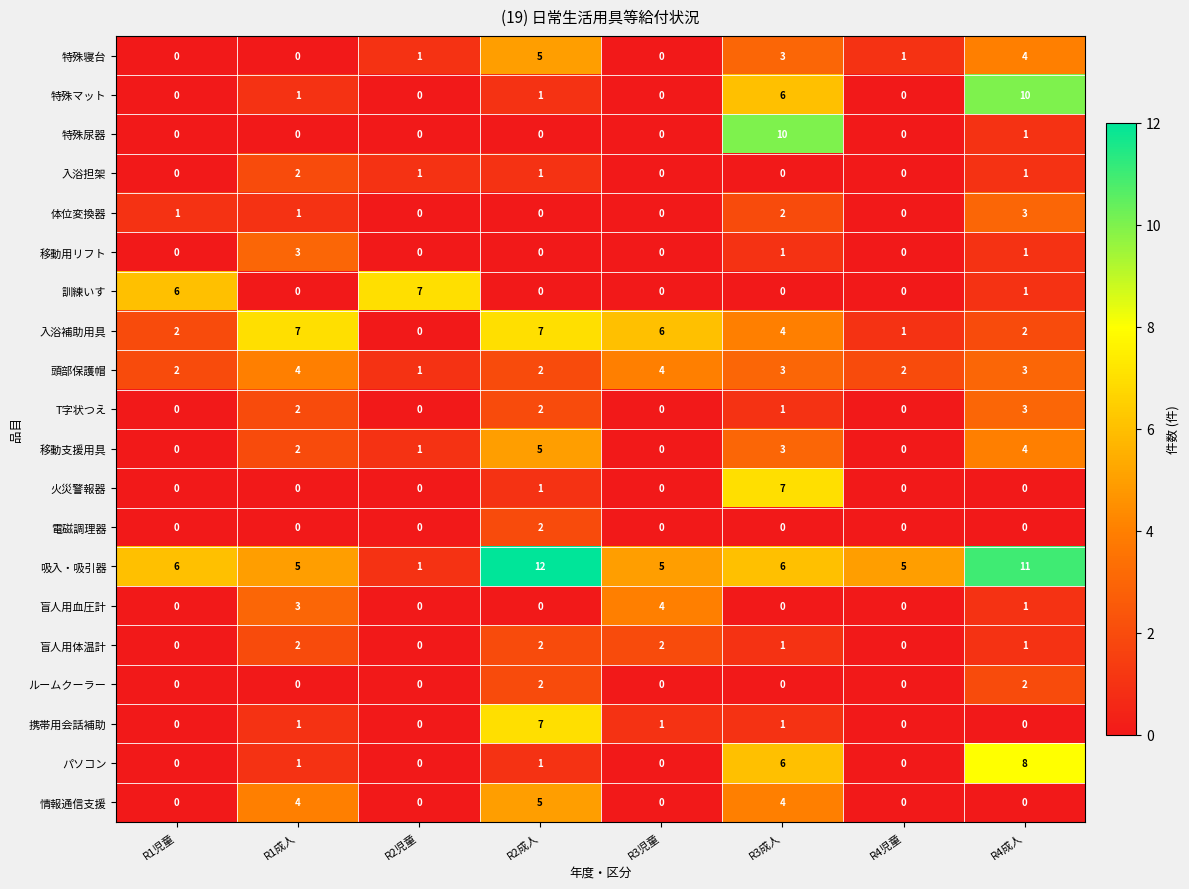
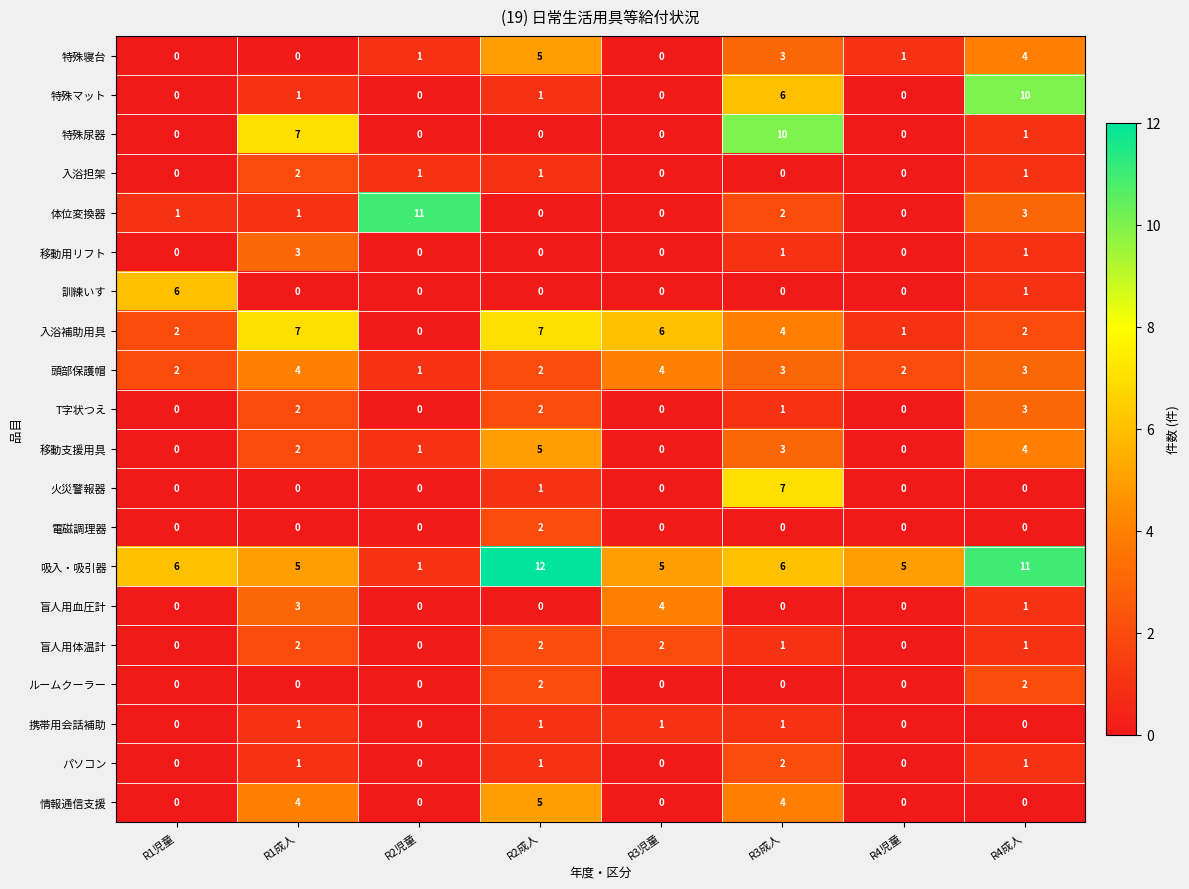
  {
    "特殊寝台": {
      "R1児童": 0,
      "R1成人": 0,
      "R2児童": 1,
      "R2成人": 5,
      "R3児童": 0,
      "R3成人": 3,
      "R4児童": 1,
      "R4成人": 4
    },
    "特殊マット": {
      "R1児童": 0,
      "R1成人": 1,
      "R2児童": 0,
      "R2成人": 1,
      "R3児童": 0,
      "R3成人": 6,
      "R4児童": 0,
      "R4成人": 10
    },
    "特殊尿器": {
      "R1児童": 0,
-     "R1成人": 0,
+     "R1成人": 7,
      "R2児童": 0,
      "R2成人": 0,
      "R3児童": 0,
      "R3成人": 10,
      "R4児童": 0,
      "R4成人": 1
    },
    "入浴担架": {
      "R1児童": 0,
      "R1成人": 2,
      "R2児童": 1,
      "R2成人": 1,
      "R3児童": 0,
      "R3成人": 0,
      "R4児童": 0,
      "R4成人": 1
    },
    "体位変換器": {
      "R1児童": 1,
      "R1成人": 1,
-     "R2児童": 0,
+     "R2児童": 11,
      "R2成人": 0,
      "R3児童": 0,
      "R3成人": 2,
      "R4児童": 0,
      "R4成人": 3
    },
    "移動用リフト": {
      "R1児童": 0,
      "R1成人": 3,
      "R2児童": 0,
      "R2成人": 0,
      "R3児童": 0,
      "R3成人": 1,
      "R4児童": 0,
      "R4成人": 1
    },
    "訓練いす": {
      "R1児童": 6,
      "R1成人": 0,
-     "R2児童": 7,
+     "R2児童": 0,
      "R2成人": 0,
      "R3児童": 0,
      "R3成人": 0,
      "R4児童": 0,
      "R4成人": 1
    },
    "入浴補助用具": {
      "R1児童": 2,
      "R1成人": 7,
      "R2児童": 0,
      "R2成人": 7,
      "R3児童": 6,
      "R3成人": 4,
      "R4児童": 1,
      "R4成人": 2
    },
    "頭部保護帽": {
      "R1児童": 2,
      "R1成人": 4,
      "R2児童": 1,
      "R2成人": 2,
      "R3児童": 4,
      "R3成人": 3,
      "R4児童": 2,
      "R4成人": 3
    },
    "T字状つえ": {
      "R1児童": 0,
      "R1成人": 2,
      "R2児童": 0,
      "R2成人": 2,
      "R3児童": 0,
      "R3成人": 1,
      "R4児童": 0,
      "R4成人": 3
    },
    "移動支援用具": {
      "R1児童": 0,
      "R1成人": 2,
      "R2児童": 1,
      "R2成人": 5,
      "R3児童": 0,
      "R3成人": 3,
      "R4児童": 0,
      "R4成人": 4
    },
    "火災警報器": {
      "R1児童": 0,
      "R1成人": 0,
      "R2児童": 0,
      "R2成人": 1,
      "R3児童": 0,
      "R3成人": 7,
      "R4児童": 0,
      "R4成人": 0
    },
    "電磁調理器": {
      "R1児童": 0,
      "R1成人": 0,
      "R2児童": 0,
      "R2成人": 2,
      "R3児童": 0,
      "R3成人": 0,
      "R4児童": 0,
      "R4成人": 0
    },
    "吸入・吸引器": {
      "R1児童": 6,
      "R1成人": 5,
      "R2児童": 1,
      "R2成人": 12,
      "R3児童": 5,
      "R3成人": 6,
      "R4児童": 5,
      "R4成人": 11
    },
    "盲人用血圧計": {
      "R1児童": 0,
      "R1成人": 3,
      "R2児童": 0,
      "R2成人": 0,
      "R3児童": 4,
      "R3成人": 0,
      "R4児童": 0,
      "R4成人": 1
    },
    "盲人用体温計": {
      "R1児童": 0,
      "R1成人": 2,
      "R2児童": 0,
      "R2成人": 2,
      "R3児童": 2,
      "R3成人": 1,
      "R4児童": 0,
      "R4成人": 1
    },
    "ルームクーラー": {
      "R1児童": 0,
      "R1成人": 0,
      "R2児童": 0,
      "R2成人": 2,
      "R3児童": 0,
      "R3成人": 0,
      "R4児童": 0,
      "R4成人": 2
    },
    "携帯用会話補助": {
      "R1児童": 0,
      "R1成人": 1,
      "R2児童": 0,
-     "R2成人": 7,
+     "R2成人": 1,
      "R3児童": 1,
      "R3成人": 1,
      "R4児童": 0,
      "R4成人": 0
    },
    "パソコン": {
      "R1児童": 0,
      "R1成人": 1,
      "R2児童": 0,
      "R2成人": 1,
      "R3児童": 0,
-     "R3成人": 6,
+     "R3成人": 2,
      "R4児童": 0,
-     "R4成人": 8
+     "R4成人": 1
    },
    "情報通信支援": {
      "R1児童": 0,
      "R1成人": 4,
      "R2児童": 0,
      "R2成人": 5,
      "R3児童": 0,
      "R3成人": 4,
      "R4児童": 0,
      "R4成人": 0
    }
  }
